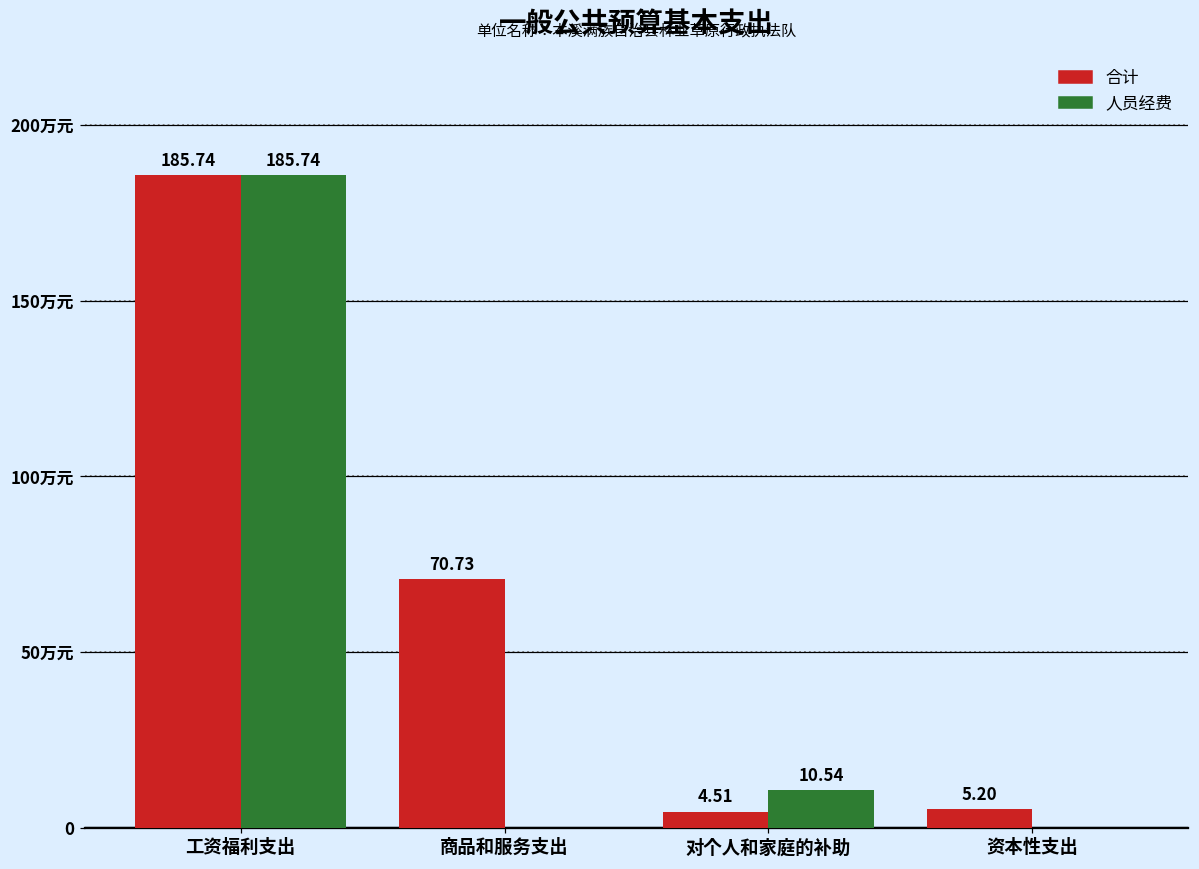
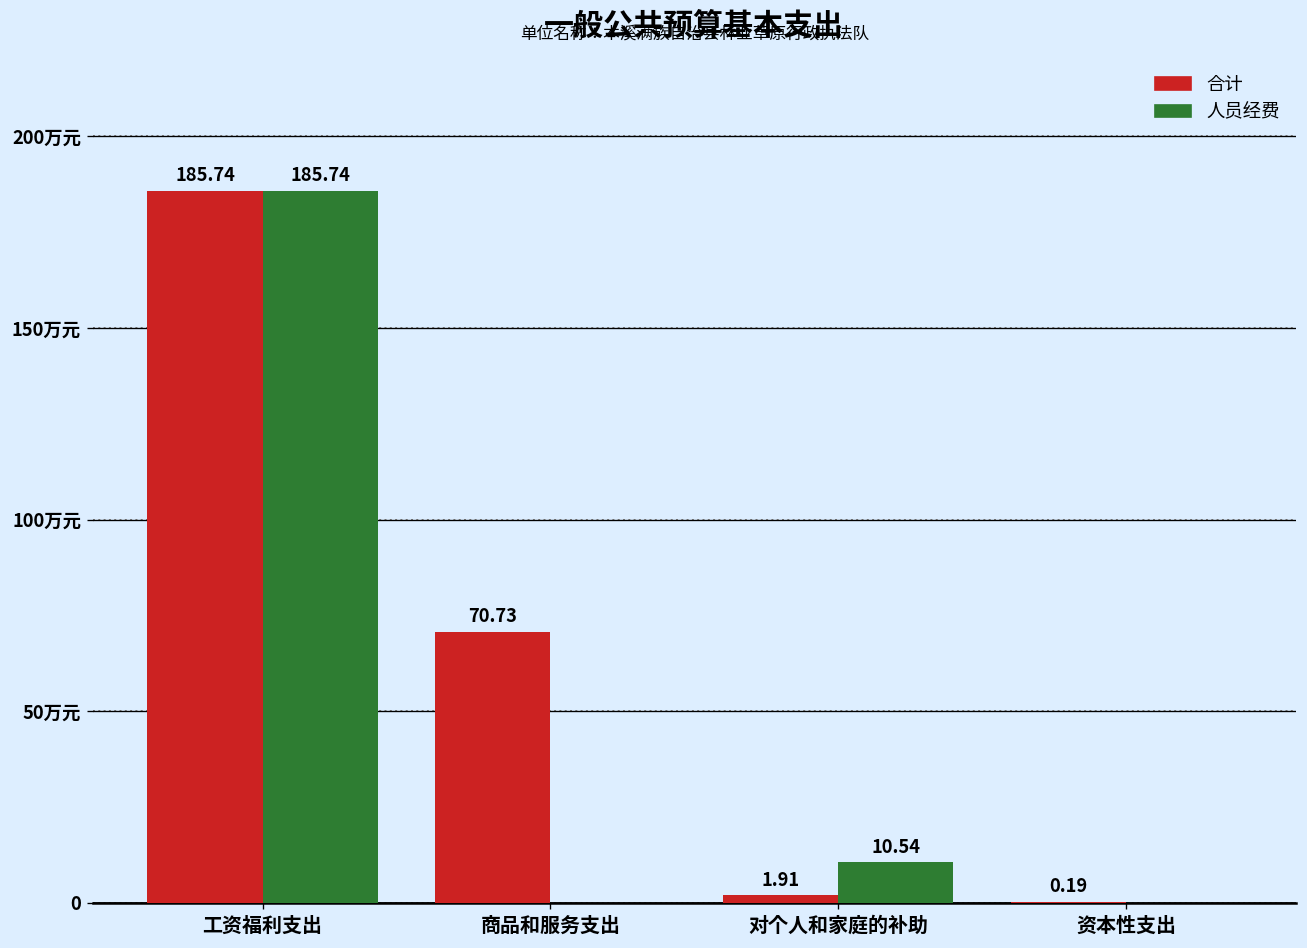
  {
    "合计": {
      "工资福利支出": 185.74,
      "商品和服务支出": 70.73,
-     "对个人和家庭的补助": 4.51,
-     "资本性支出": 5.20
+     "对个人和家庭的补助": 1.91,
+     "资本性支出": 0.19
    },
    "人员经费": {
      "工资福利支出": 185.74,
      "对个人和家庭的补助": 10.54
    }
  }
